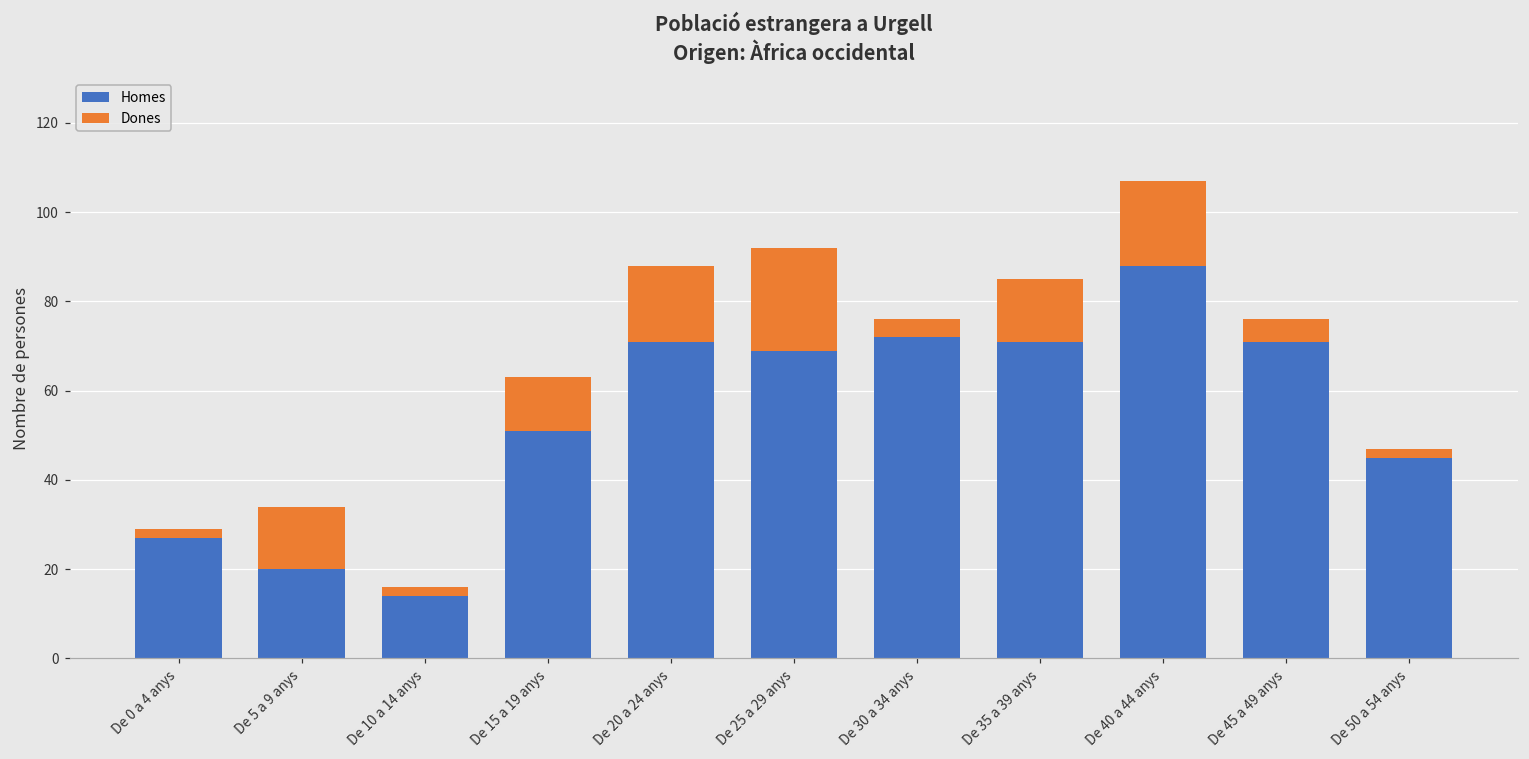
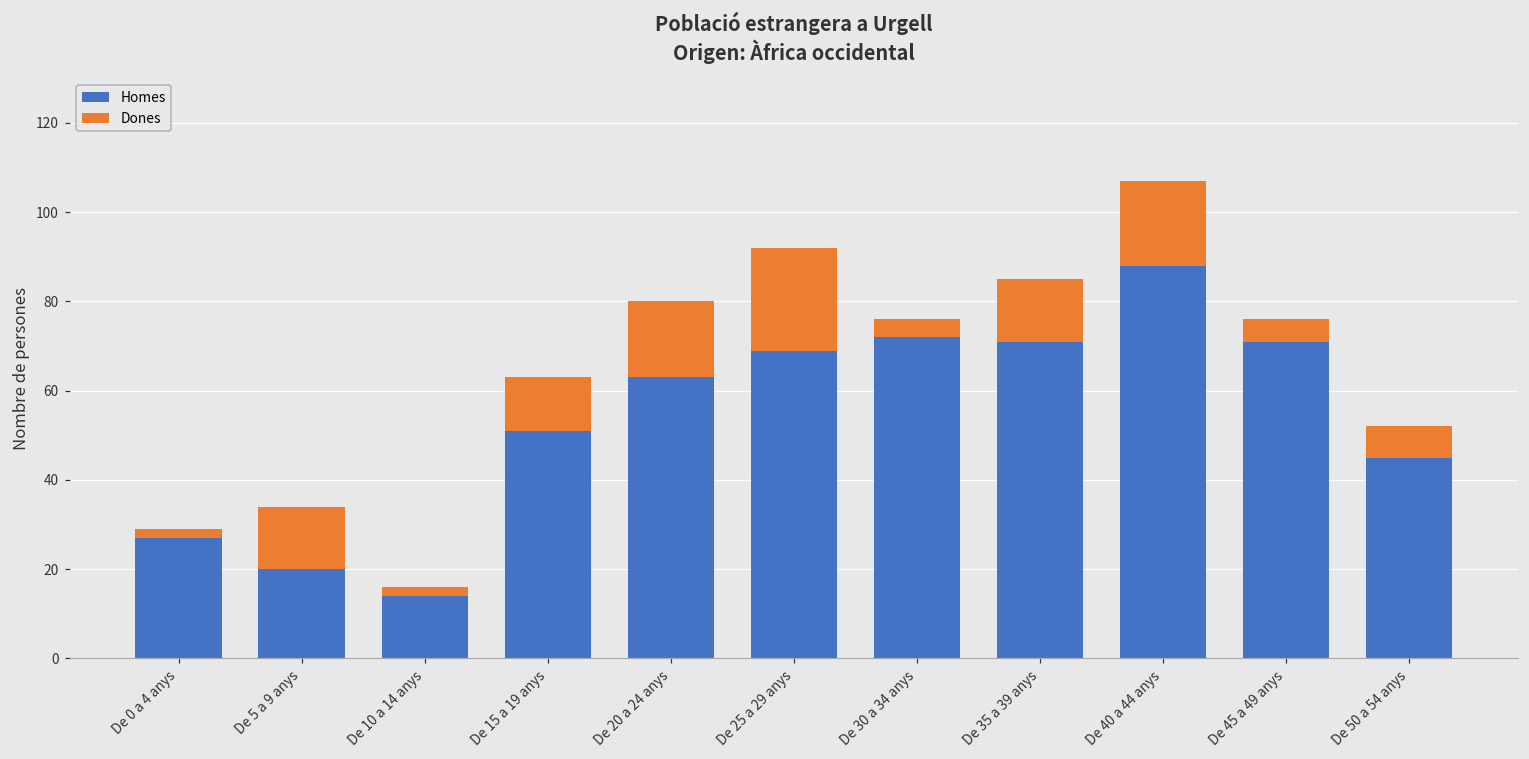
  {
    "Homes": {
      "De 0 a 4 anys": 27,
      "De 5 a 9 anys": 20,
      "De 10 a 14 anys": 14,
      "De 15 a 19 anys": 51,
-     "De 20 a 24 anys": 71,
+     "De 20 a 24 anys": 63,
      "De 25 a 29 anys": 69,
      "De 30 a 34 anys": 72,
      "De 35 a 39 anys": 71,
      "De 40 a 44 anys": 88,
      "De 45 a 49 anys": 71,
      "De 50 a 54 anys": 45
    },
    "Dones": {
      "De 0 a 4 anys": 2,
      "De 5 a 9 anys": 14,
      "De 10 a 14 anys": 2,
      "De 15 a 19 anys": 12,
      "De 20 a 24 anys": 17,
      "De 25 a 29 anys": 23,
      "De 30 a 34 anys": 4,
      "De 35 a 39 anys": 14,
      "De 40 a 44 anys": 19,
      "De 45 a 49 anys": 5,
-     "De 50 a 54 anys": 2
+     "De 50 a 54 anys": 7
    }
  }
